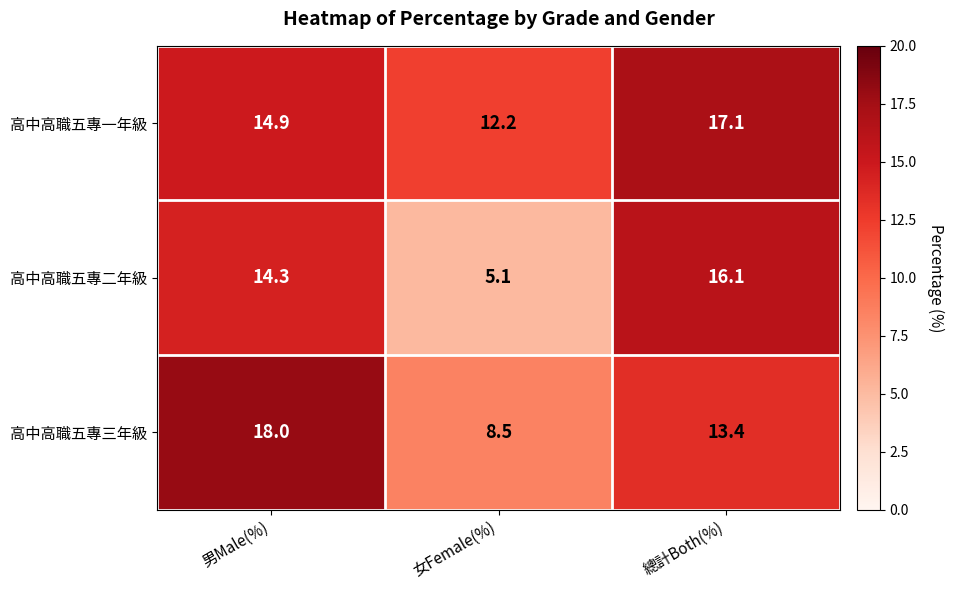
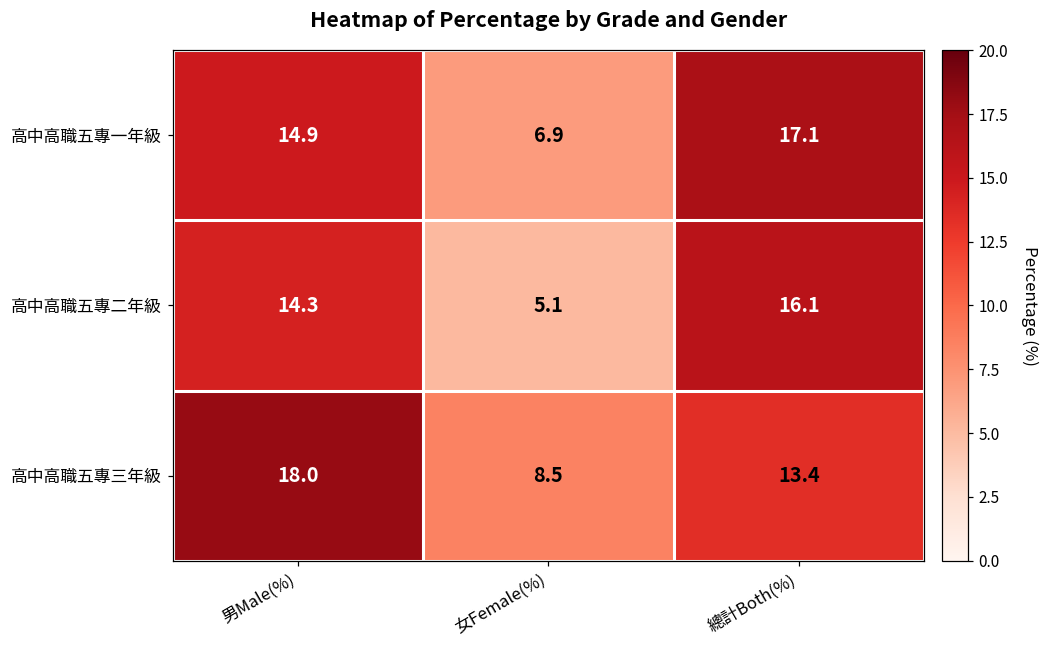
  {
    "高中高職五專一年級": {
      "男Male(%)": 14.9,
-     "女Female(%)": 12.2,
+     "女Female(%)": 6.9,
      "總計Both(%)": 17.1
    },
    "高中高職五專二年級": {
      "男Male(%)": 14.3,
      "女Female(%)": 5.1,
      "總計Both(%)": 16.1
    },
    "高中高職五專三年級": {
      "男Male(%)": 18.0,
      "女Female(%)": 8.5,
      "總計Both(%)": 13.4
    }
  }
